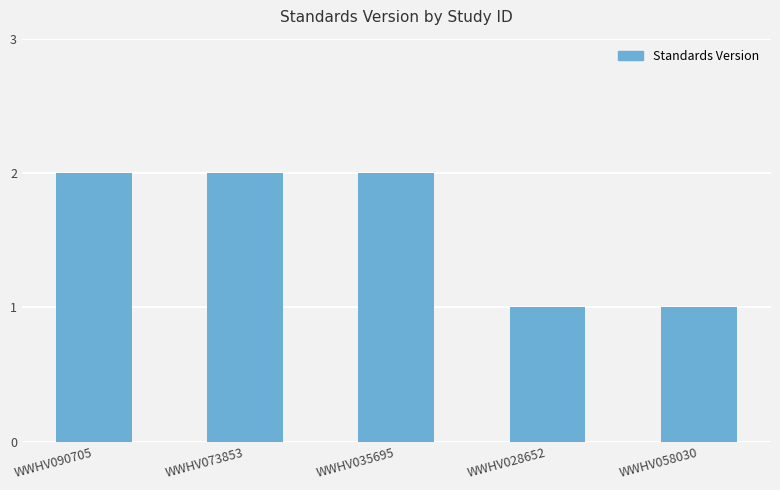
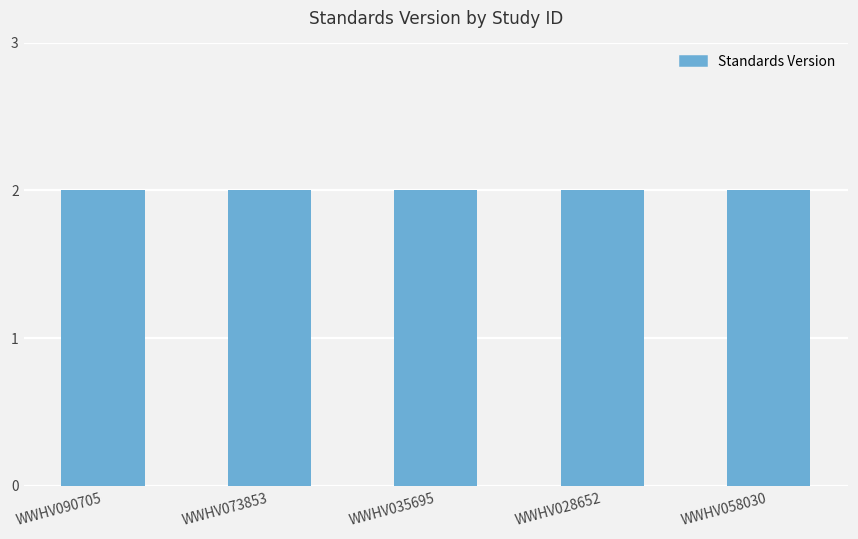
  {
    "WWHV090705": 2,
    "WWHV073853": 2,
    "WWHV035695": 2,
-   "WWHV028652": 1,
-   "WWHV058030": 1
+   "WWHV028652": 2,
+   "WWHV058030": 2
  }
